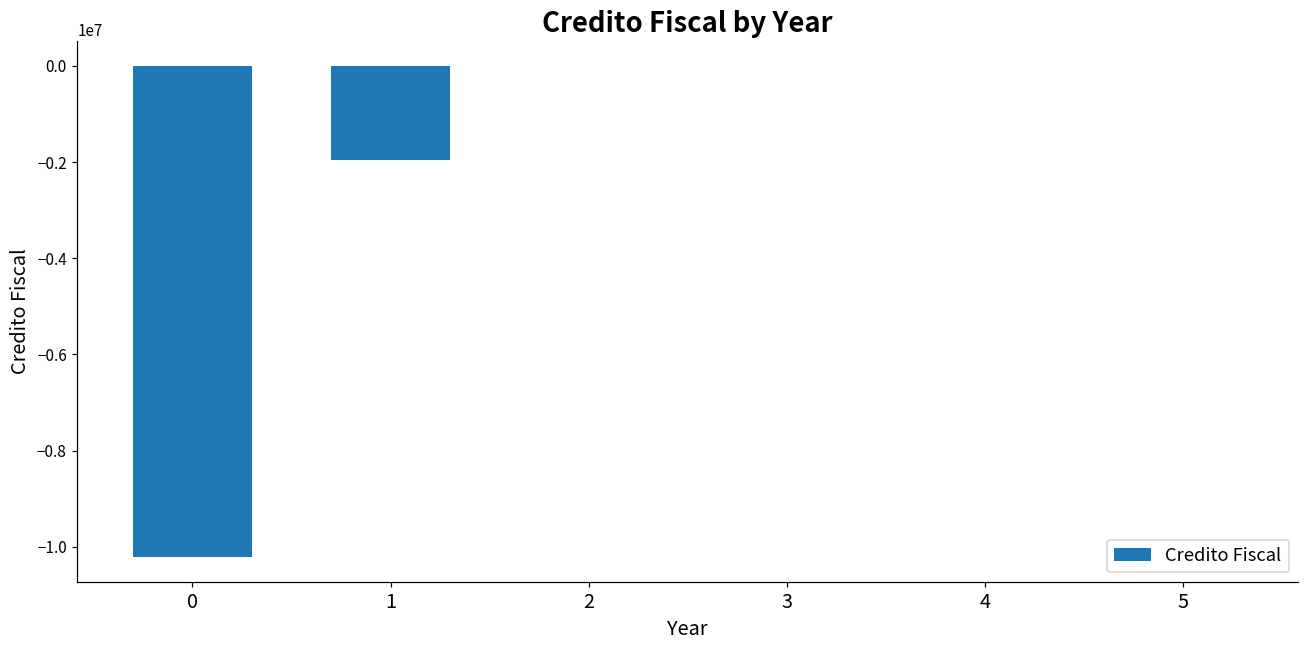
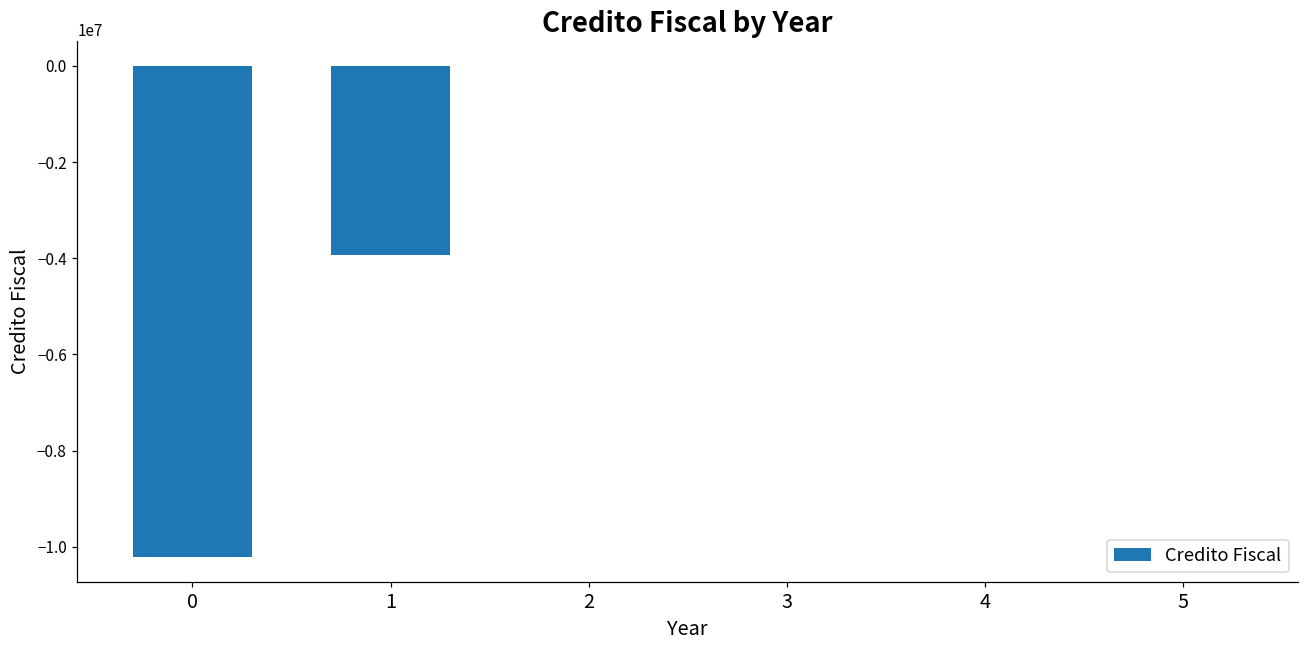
  {
    "0": -10200000,
-   "1": -2000000,
+   "1": -3900000,
    "3": 0,
    "5": 0
  }
